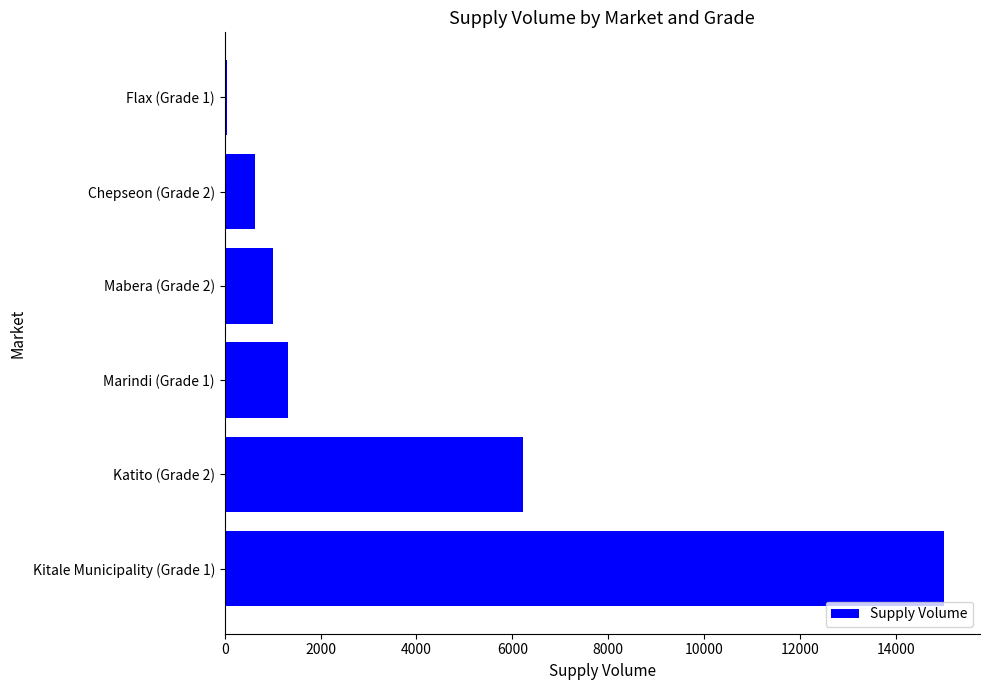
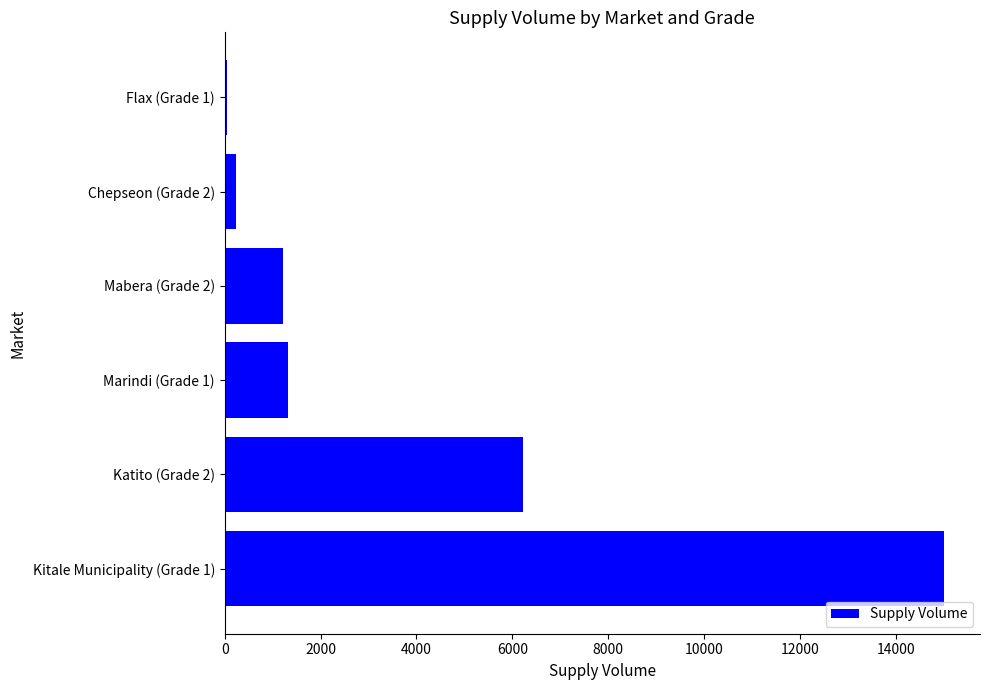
  {
-   "Chepseon (Grade 2)": 600,
-   "Mabera (Grade 2)": 1000,
+   "Chepseon (Grade 2)": 200,
+   "Mabera (Grade 2)": 1200,
    "Marindi (Grade 1)": 1300,
    "Katito (Grade 2)": 6200,
    "Kitale Municipality (Grade 1)": 15000
  }
